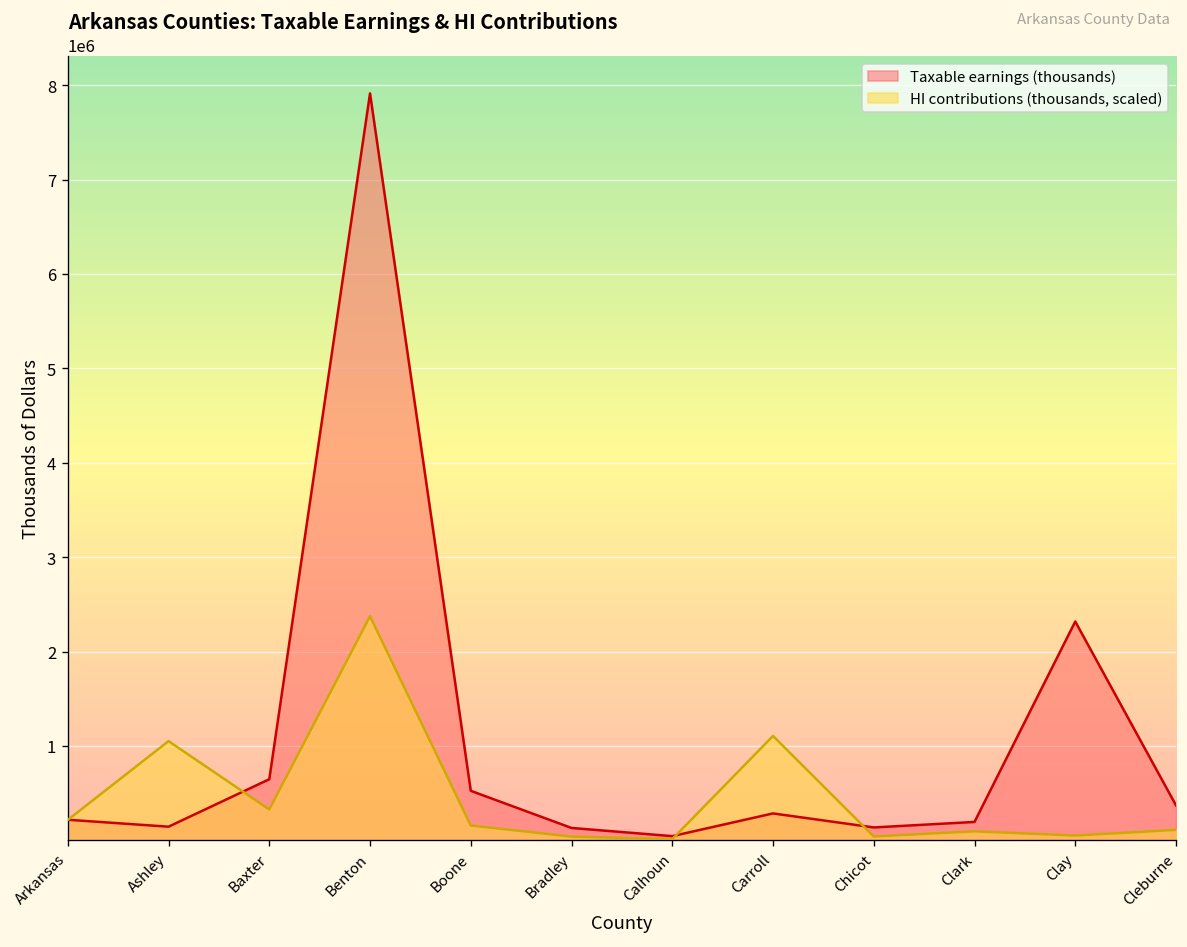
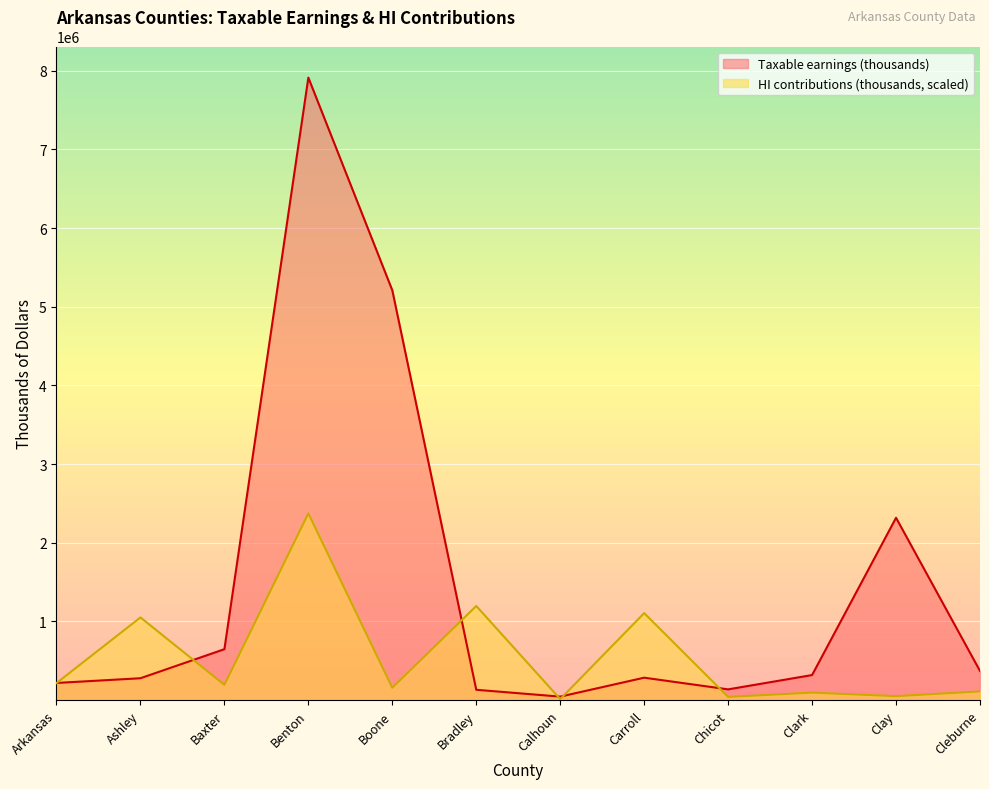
  {
    "Taxable earnings (thousands)": {
-     "Ashley": 100000,
+     "Ashley": 300000,
      "Baxter": 600000,
      "Benton": 7900000,
-     "Boone": 500000,
+     "Boone": 5200000,
      "Bradley": 100000,
      "Carroll": 300000,
      "Chicot": 100000,
-     "Clark": 200000,
+     "Clark": 300000,
      "Clay": 2300000,
      "Cleburne": 400000
    },
    "HI contributions (thousands, scaled)": {
      "Ashley": 1100000,
-     "Baxter": 300000,
+     "Baxter": 200000,
      "Benton": 2400000,
      "Boone": 200000,
-     "Bradley": 0,
+     "Bradley": 1200000,
      "Carroll": 1100000,
      "Chicot": 0,
      "Clark": 100000,
      "Clay": 100000,
      "Cleburne": 100000
    }
  }
